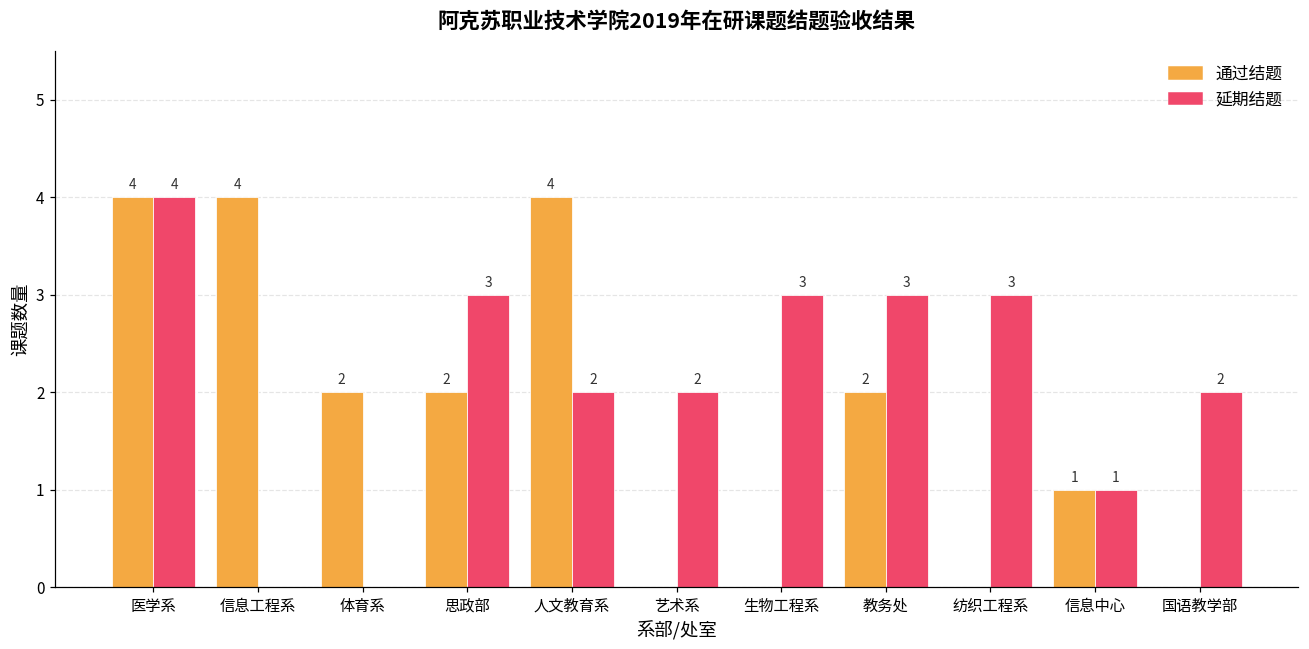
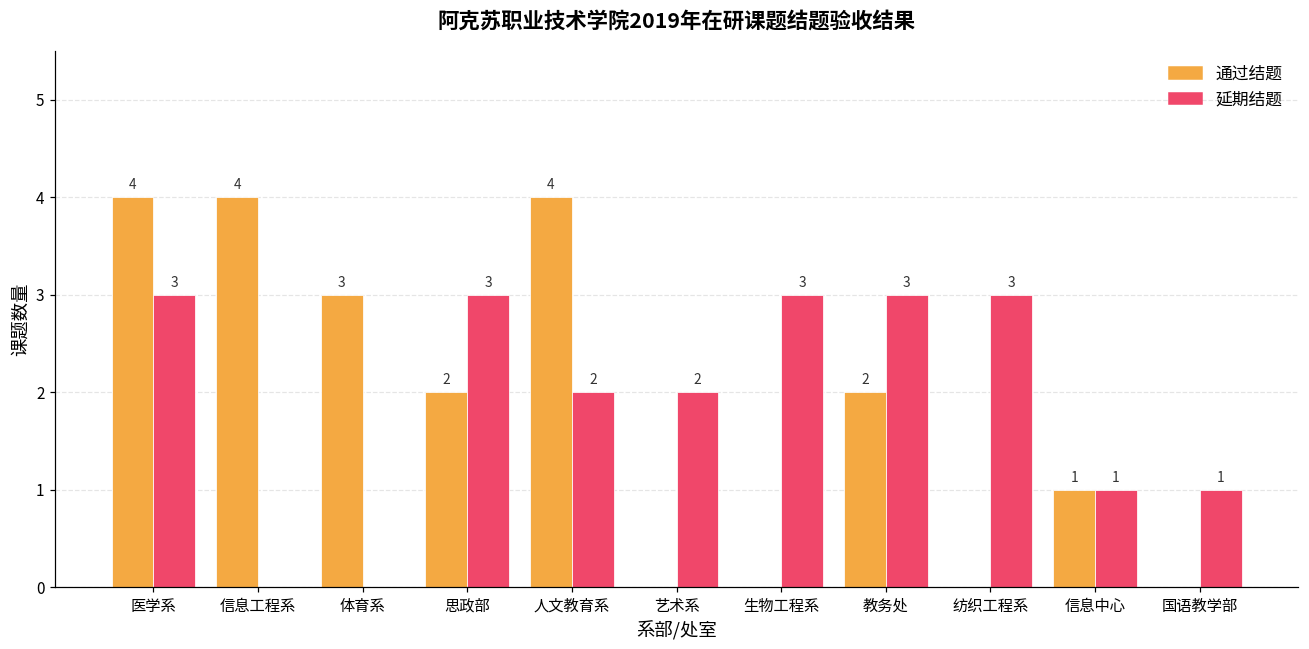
  {
    "通过结题": {
      "医学系": 4,
      "信息工程系": 4,
-     "体育系": 2,
+     "体育系": 3,
      "思政部": 2,
      "人文教育系": 4,
      "教务处": 2,
      "信息中心": 1
    },
    "延期结题": {
-     "医学系": 4,
+     "医学系": 3,
      "思政部": 3,
      "人文教育系": 2,
      "艺术系": 2,
      "生物工程系": 3,
      "教务处": 3,
      "纺织工程系": 3,
      "信息中心": 1,
-     "国语教学部": 2
+     "国语教学部": 1
    }
  }
